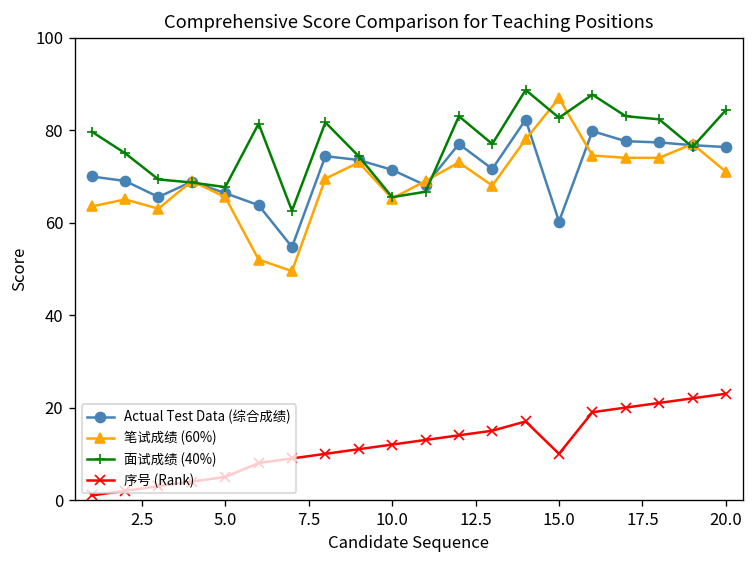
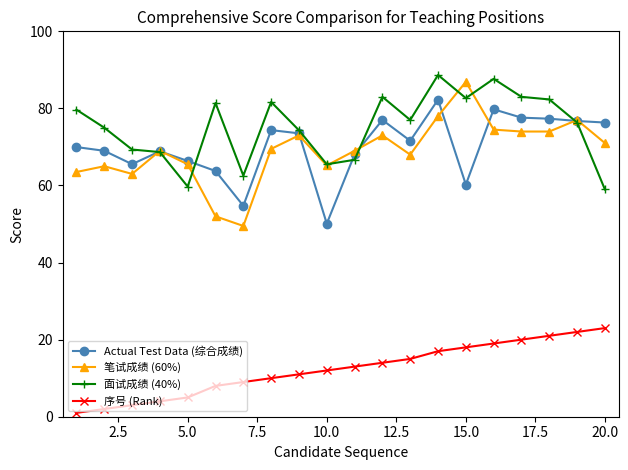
  {
    "Actual Test Data (综合成绩)": {
      "5.0": 66,
-     "10.0": 71,
+     "10.0": 50,
      "15.0": 60,
      "20.0": 76
    },
    "笔试成绩 (60%)": {
      "5.0": 66,
      "15.0": 87,
      "20.0": 71
    },
    "面试成绩 (40%)": {
-     "5.0": 68,
+     "5.0": 60,
      "15.0": 83,
-     "20.0": 84
+     "20.0": 59
    },
    "序号 (Rank)": {
      "10.0": 12,
-     "15.0": 10,
+     "15.0": 18,
      "20.0": 23
    }
  }
